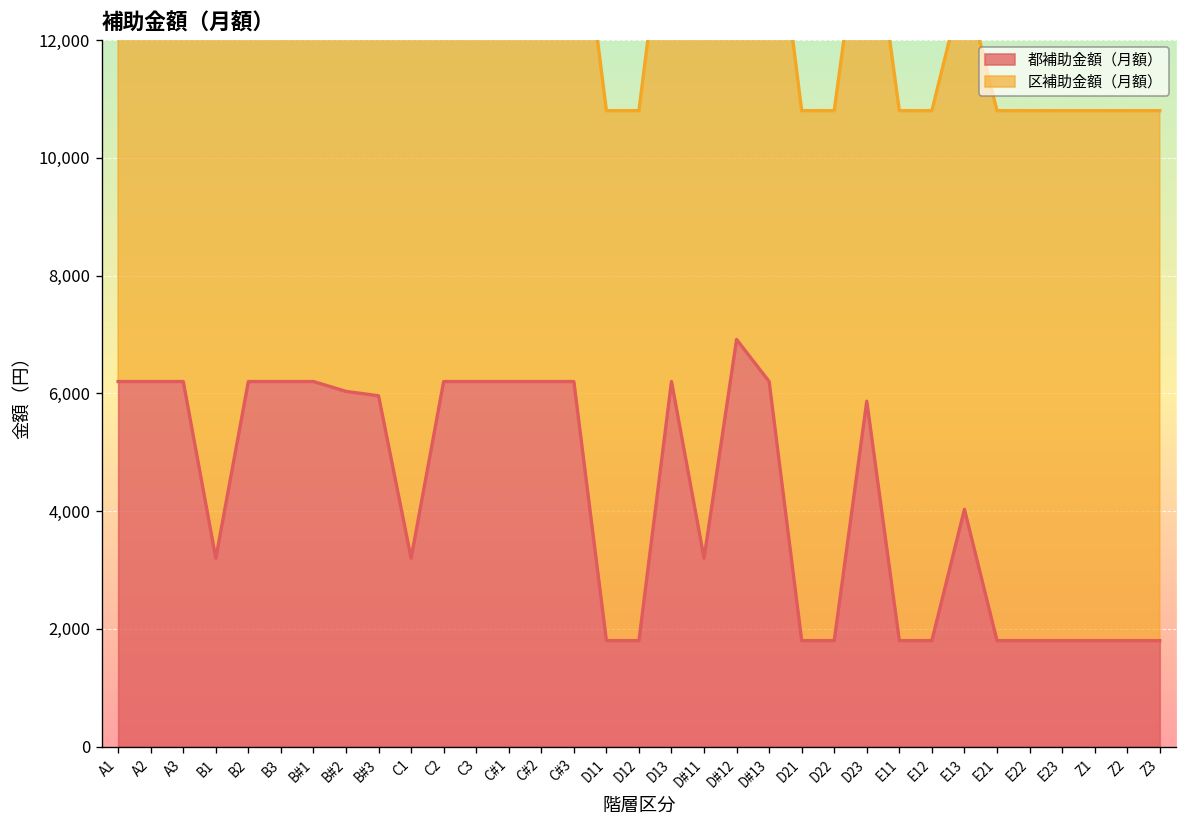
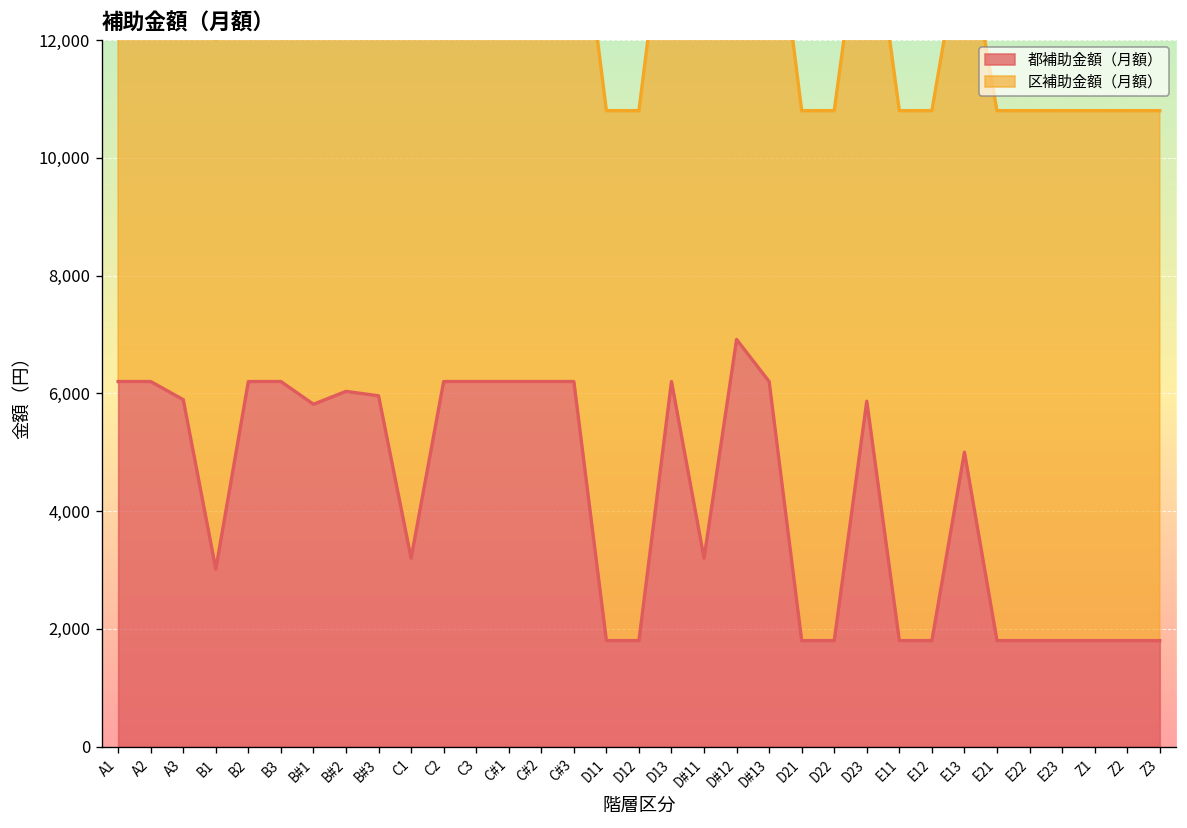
  {
    "都補助金額（月額）": {
      "A1": "6,200",
      "A2": "6,200",
-     "A3": "6,200",
-     "B1": "3,200",
+     "A3": "5,900",
+     "B1": "3,000",
      "B2": "6,200",
      "B3": "6,200",
-     "B#1": "6,200",
+     "B#1": "5,800",
      "B#2": "6,000",
      "B#3": "6,000",
      "C1": "3,200",
      "C2": "6,200",
      "C3": "6,200",
      "C#1": "6,200",
      "C#2": "6,200",
      "C#3": "6,200",
      "D11": "1,800",
      "D12": "1,800",
      "D13": "6,200",
      "D#11": "3,200",
      "D#12": "6,900",
      "D#13": "6,200",
      "D21": "1,800",
      "D22": "1,800",
      "D23": "5,900",
      "E11": "1,800",
      "E12": "1,800",
-     "E13": "4,000",
+     "E13": "5,000",
      "E21": "1,800",
      "E22": "1,800",
      "E23": "1,800",
      "Z1": "1,800",
      "Z2": "1,800",
      "Z3": "1,800"
    },
    "区補助金額（月額）": {
      "D11": "9,000",
      "D12": "9,000",
      "D21": "9,000",
      "D22": "9,000",
      "E11": "9,000",
      "E12": "9,000",
      "E21": "9,000",
      "E22": "9,000",
      "E23": "9,000",
      "Z1": "9,000",
      "Z2": "9,000",
      "Z3": "9,000"
    }
  }
